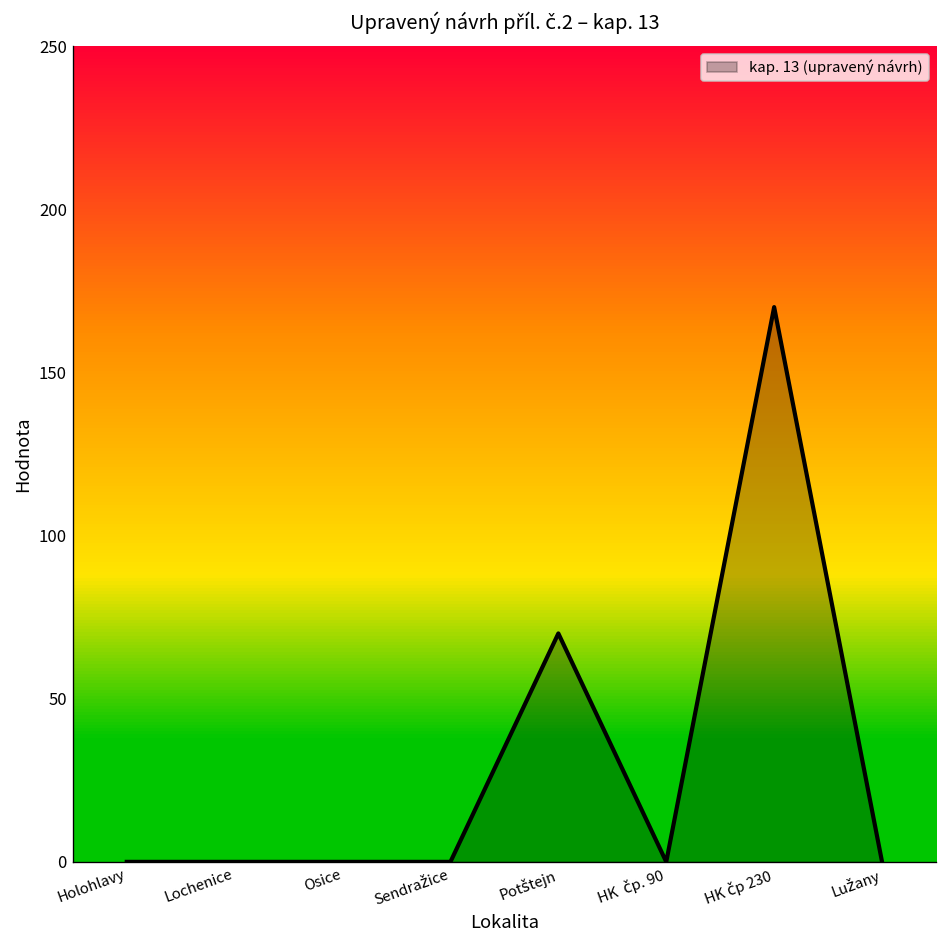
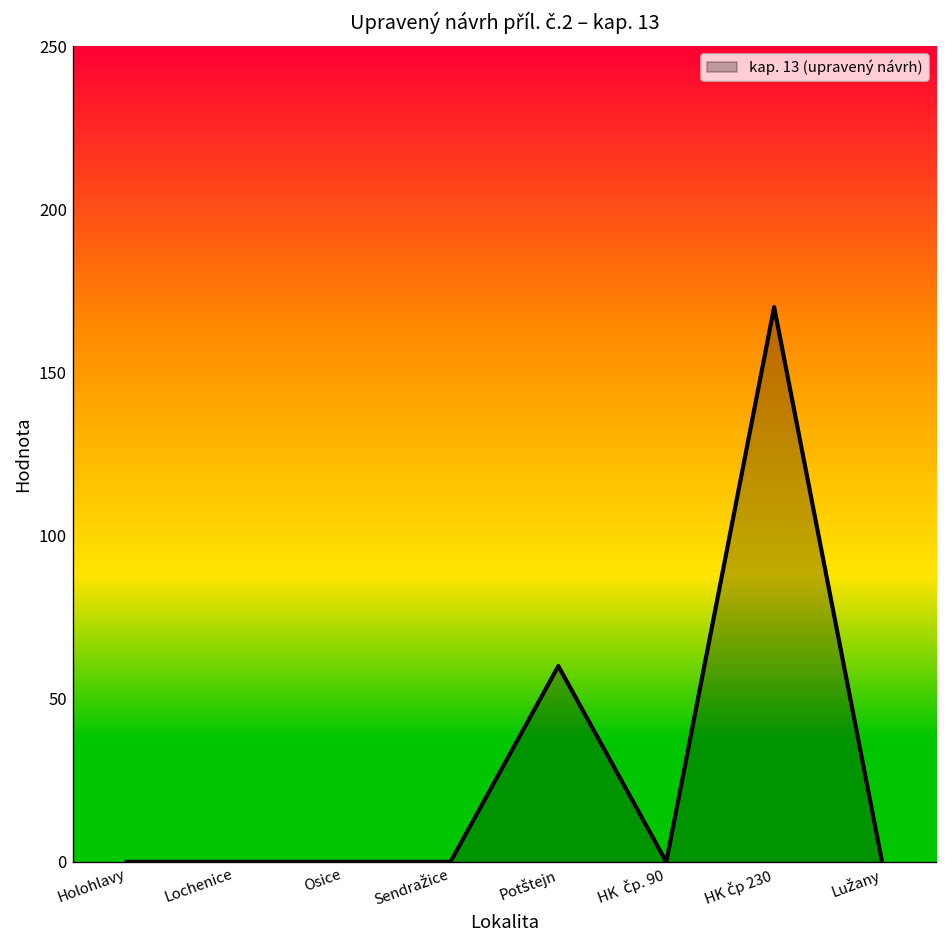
  {
    "Holohlavy": 0,
    "Lochenice": 0,
    "Osice": 0,
    "Sendražice": 0,
-   "Potštejn": 70,
+   "Potštejn": 60,
    "HK čp. 90": 0,
    "HK čp 230": 170,
    "Lužany": 0
  }
